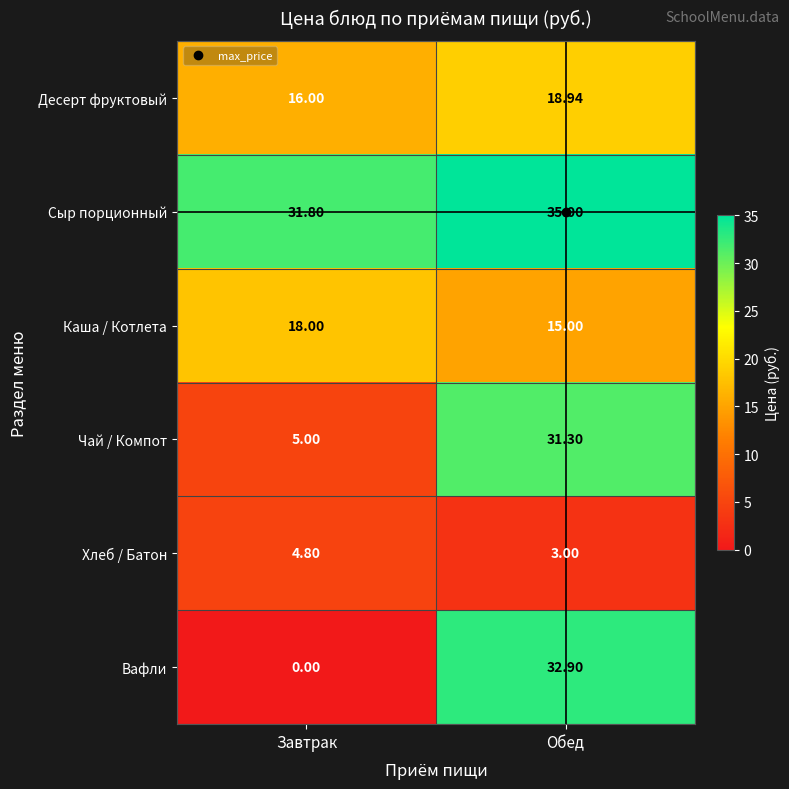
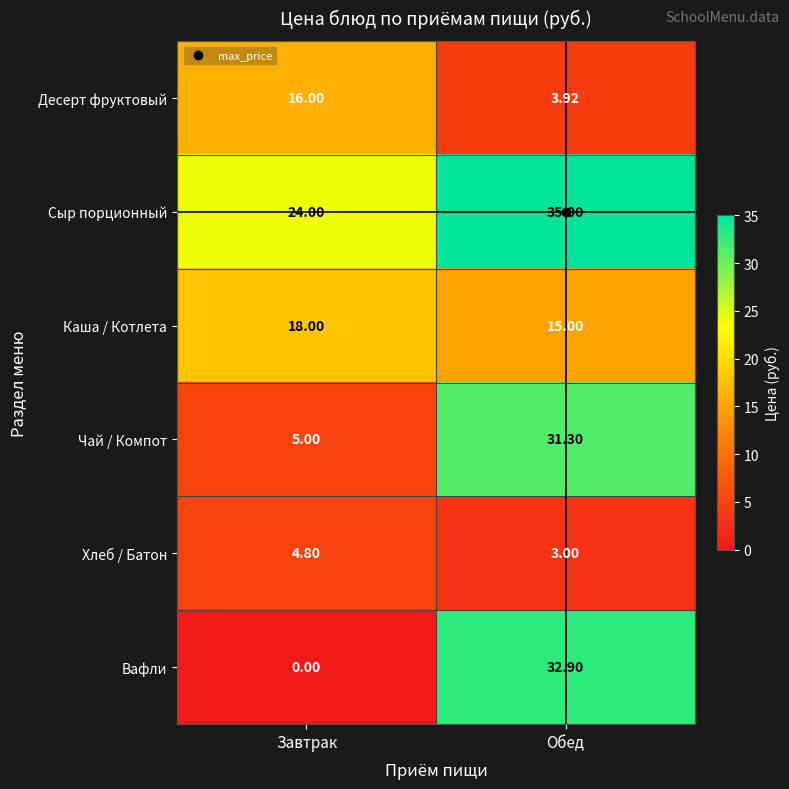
  {
    "Десерт фруктовый": {
      "Завтрак": 16.00,
-     "Обед": 18.94
+     "Обед": 3.92
    },
    "Сыр порционный": {
-     "Завтрак": 31.80
+     "Завтрак": 24.00
    },
    "Каша / Котлета": {
      "Завтрак": 18.00,
      "Обед": 15.00
    },
    "Чай / Компот": {
      "Завтрак": 5.00,
      "Обед": 31.30
    },
    "Хлеб / Батон": {
      "Завтрак": 4.80,
      "Обед": 3.00
    },
    "Вафли": {
      "Завтрак": 0.00,
      "Обед": 32.90
    }
  }
